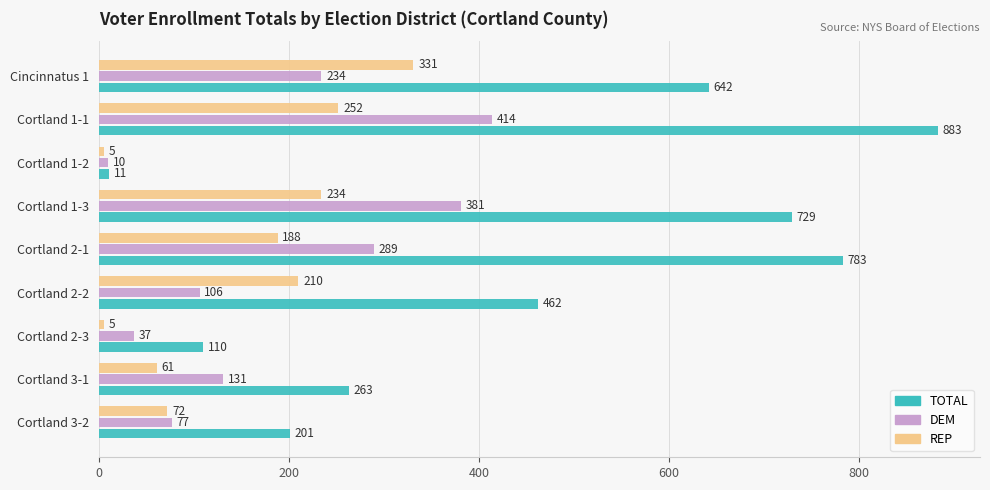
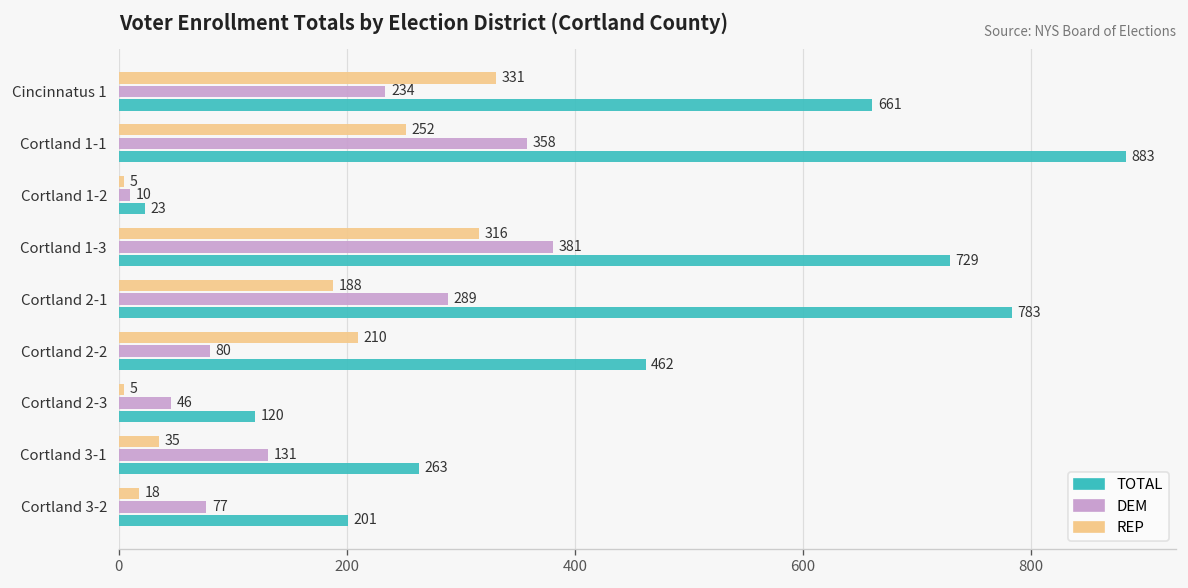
  {
    "TOTAL": {
-     "Cincinnatus 1": 642,
+     "Cincinnatus 1": 661,
      "Cortland 1-1": 883,
-     "Cortland 1-2": 11,
+     "Cortland 1-2": 23,
      "Cortland 1-3": 729,
      "Cortland 2-1": 783,
      "Cortland 2-2": 462,
-     "Cortland 2-3": 110,
+     "Cortland 2-3": 120,
      "Cortland 3-1": 263,
      "Cortland 3-2": 201
    },
    "DEM": {
      "Cincinnatus 1": 234,
-     "Cortland 1-1": 414,
+     "Cortland 1-1": 358,
      "Cortland 1-2": 10,
      "Cortland 1-3": 381,
      "Cortland 2-1": 289,
-     "Cortland 2-2": 106,
-     "Cortland 2-3": 37,
+     "Cortland 2-2": 80,
+     "Cortland 2-3": 46,
      "Cortland 3-1": 131,
      "Cortland 3-2": 77
    },
    "REP": {
      "Cincinnatus 1": 331,
      "Cortland 1-1": 252,
      "Cortland 1-2": 5,
-     "Cortland 1-3": 234,
+     "Cortland 1-3": 316,
      "Cortland 2-1": 188,
      "Cortland 2-2": 210,
      "Cortland 2-3": 5,
-     "Cortland 3-1": 61,
-     "Cortland 3-2": 72
+     "Cortland 3-1": 35,
+     "Cortland 3-2": 18
    }
  }
